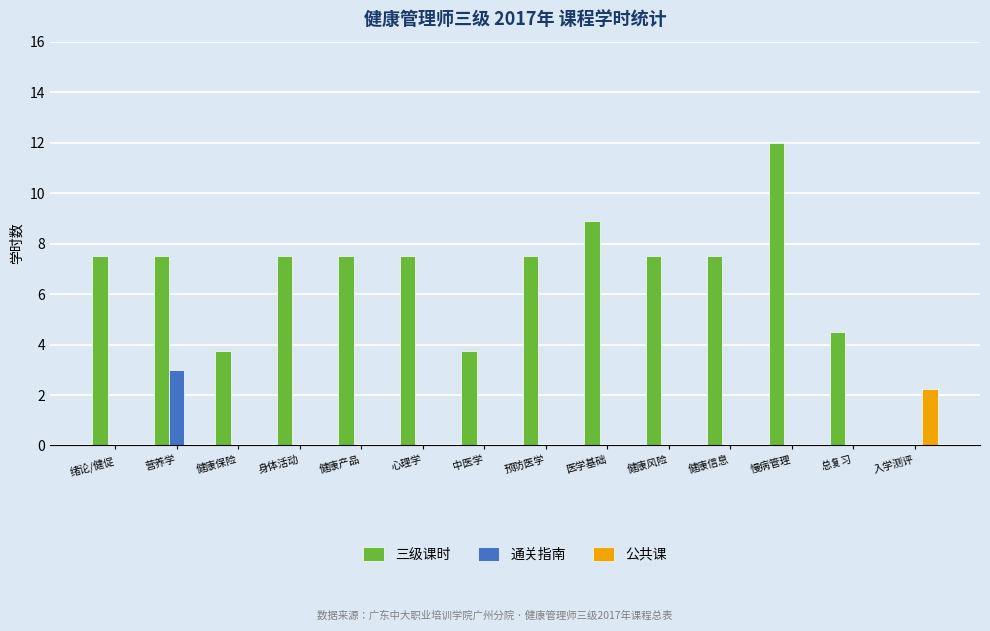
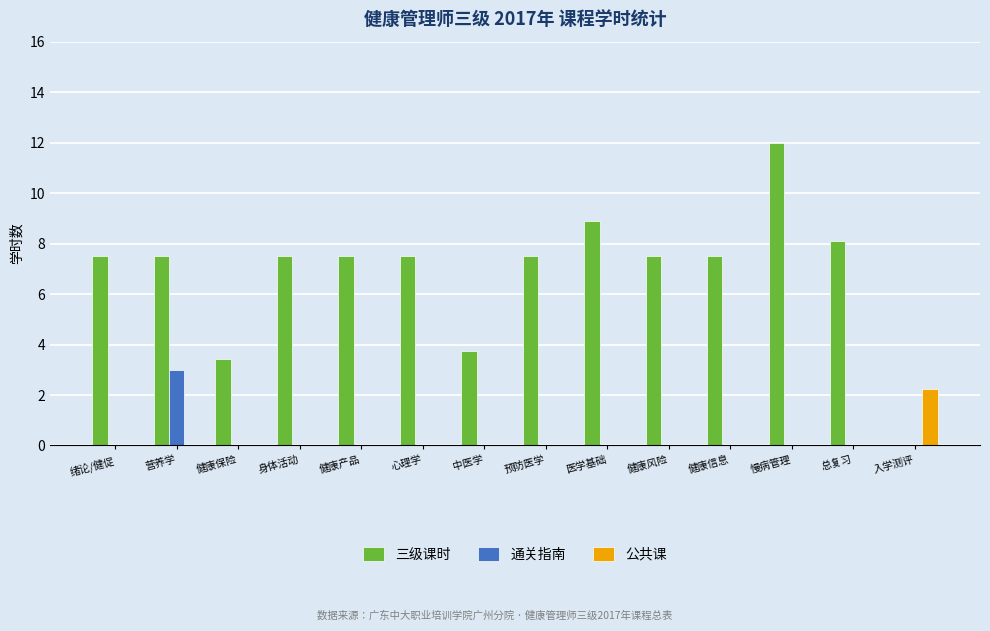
  {
    "三级课时": {
      "绪论/健促": 7.5,
      "营养学": 7.5,
-     "健康保险": 3.8,
+     "健康保险": 3.4,
      "身体活动": 7.5,
      "健康产品": 7.5,
      "心理学": 7.5,
      "中医学": 3.8,
      "预防医学": 7.5,
      "医学基础": 8.9,
      "健康风险": 7.5,
      "健康信息": 7.5,
      "慢病管理": 12.0,
-     "总复习": 4.5,
+     "总复习": 8.1,
      "入学测评": 0.0
    },
    "通关指南": {
      "绪论/健促": 0.0,
      "营养学": 3.0,
      "健康保险": 0.0,
      "身体活动": 0.0,
      "健康产品": 0.0,
      "心理学": 0.0,
      "中医学": 0.0,
      "预防医学": 0.0,
      "医学基础": 0.0,
      "健康风险": 0.0,
      "健康信息": 0.0,
      "慢病管理": 0.0,
      "总复习": 0.0,
      "入学测评": 0.0
    },
    "公共课": {
      "绪论/健促": 0.0,
      "营养学": 0.0,
      "健康保险": 0.0,
      "身体活动": 0.0,
      "健康产品": 0.0,
      "心理学": 0.0,
      "中医学": 0.0,
      "预防医学": 0.0,
      "医学基础": 0.0,
      "健康风险": 0.0,
      "健康信息": 0.0,
      "慢病管理": 0.0,
      "总复习": 0.0,
      "入学测评": 2.3
    }
  }
